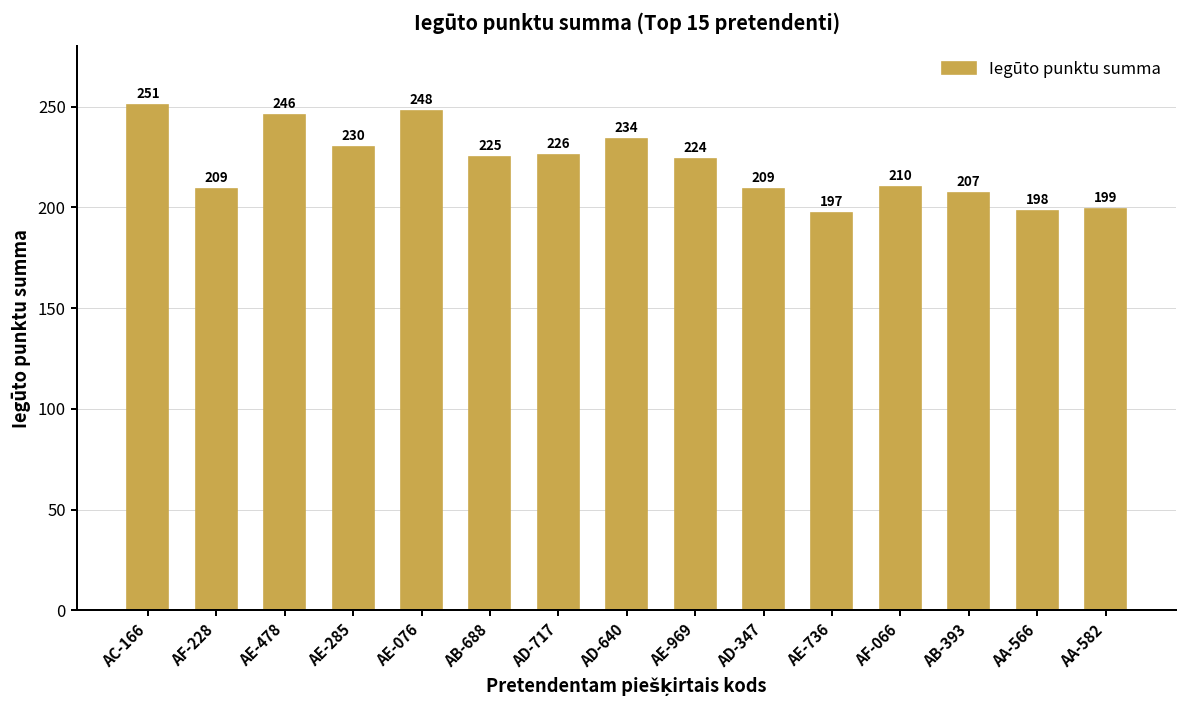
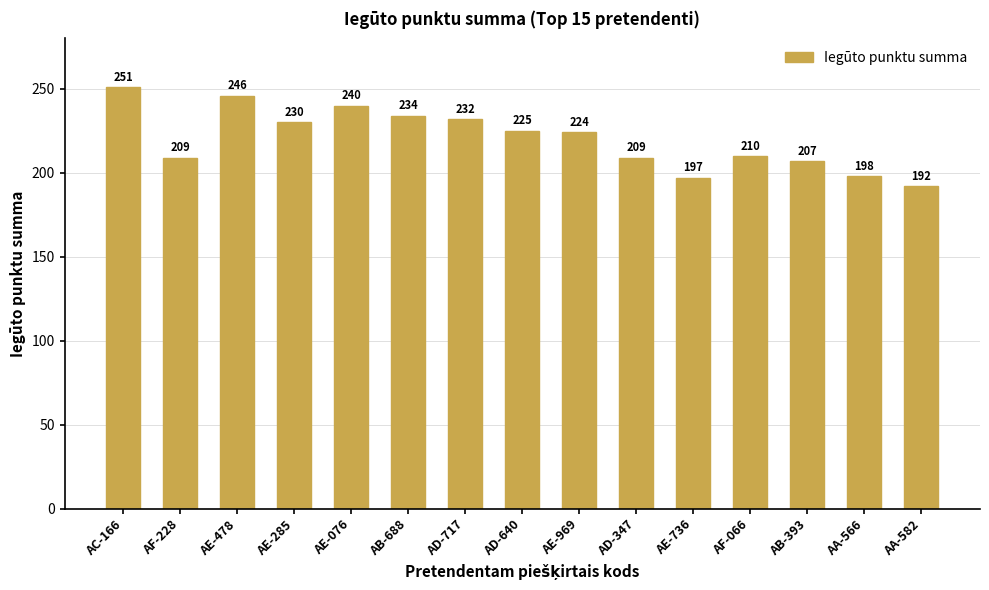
  {
    "AC-166": 251,
    "AF-228": 209,
    "AE-478": 246,
    "AE-285": 230,
-   "AE-076": 248,
-   "AB-688": 225,
-   "AD-717": 226,
-   "AD-640": 234,
+   "AE-076": 240,
+   "AB-688": 234,
+   "AD-717": 232,
+   "AD-640": 225,
    "AE-969": 224,
    "AD-347": 209,
    "AE-736": 197,
    "AF-066": 210,
    "AB-393": 207,
    "AA-566": 198,
-   "AA-582": 199
+   "AA-582": 192
  }
